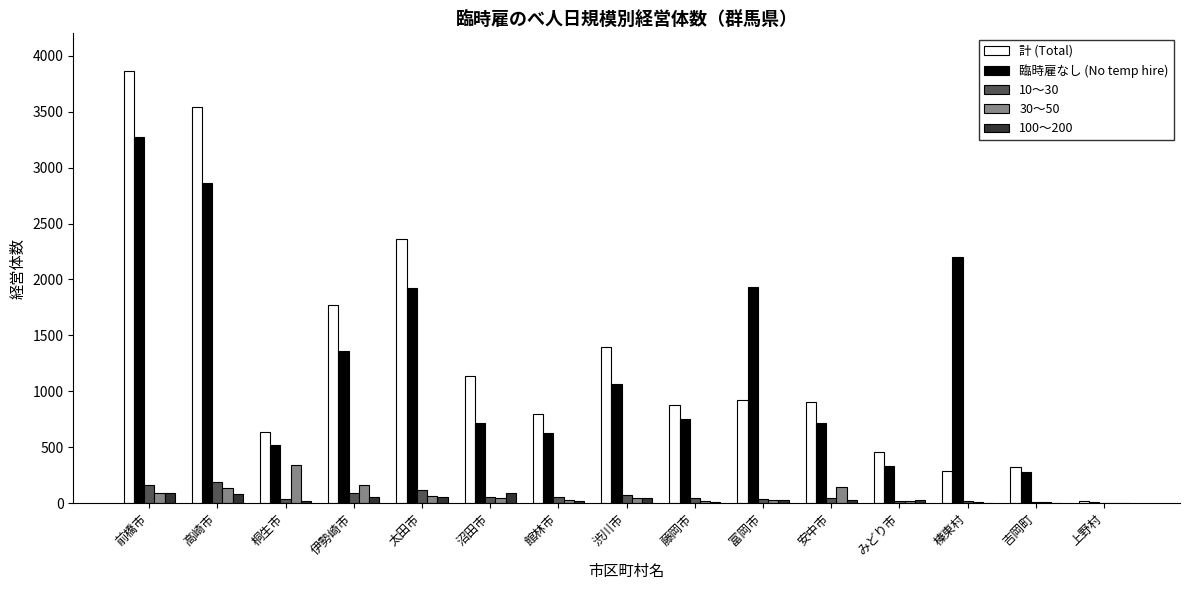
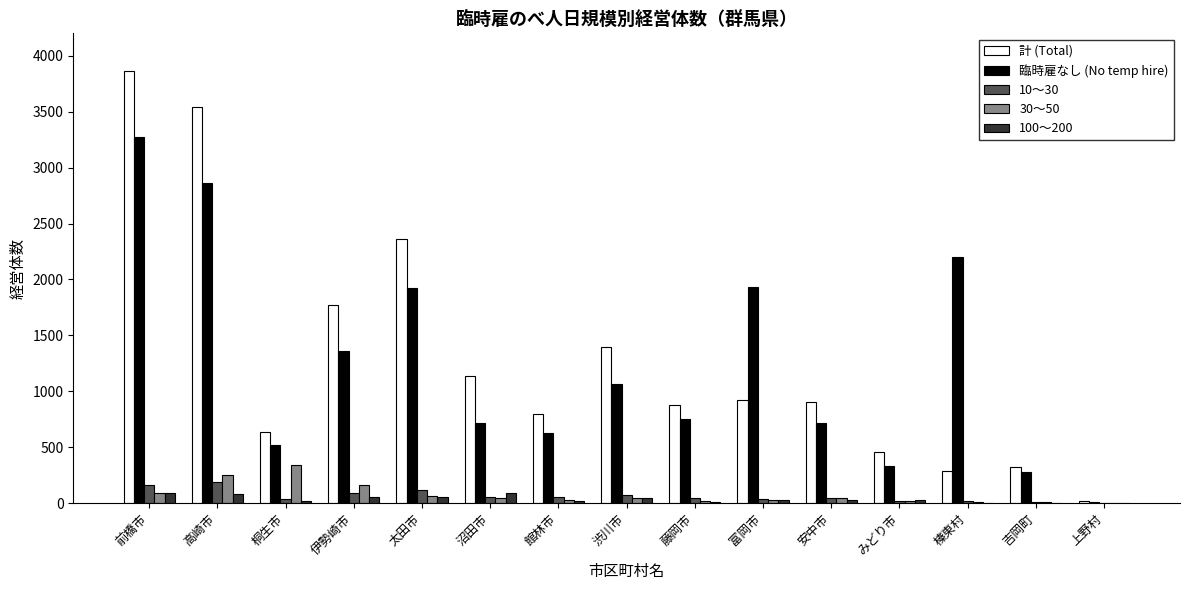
  {
    "計 (Total)": {
      "前橋市": 3860,
      "高崎市": 3540,
      "桐生市": 630,
      "伊勢崎市": 1770,
      "太田市": 2360,
      "沼田市": 1130,
      "館林市": 800,
      "渋川市": 1400,
      "藤岡市": 880,
      "富岡市": 920,
      "安中市": 900,
      "みどり市": 450,
      "榛東村": 290,
      "吉岡町": 320
    },
    "臨時雇なし (No temp hire)": {
      "前橋市": 3270,
      "高崎市": 2870,
      "桐生市": 520,
      "伊勢崎市": 1360,
      "太田市": 1920,
      "沼田市": 720,
      "館林市": 630,
      "渋川市": 1070,
      "藤岡市": 760,
      "富岡市": 1930,
      "安中市": 720,
      "みどり市": 340,
      "榛東村": 2200,
      "吉岡町": 280
    },
    "30～50": {
      "前橋市": 90,
-     "高崎市": 140,
+     "高崎市": 250,
      "桐生市": 340,
      "伊勢崎市": 160,
      "太田市": 70,
      "沼田市": 50,
      "館林市": 30,
      "渋川市": 50,
      "富岡市": 30,
-     "安中市": 150
+     "安中市": 40
    }
  }
